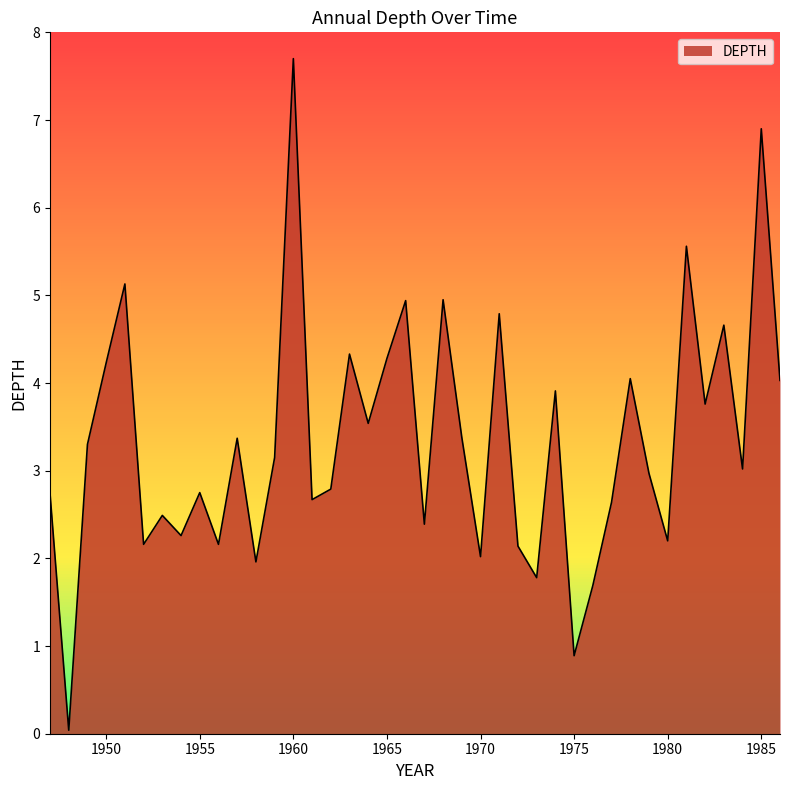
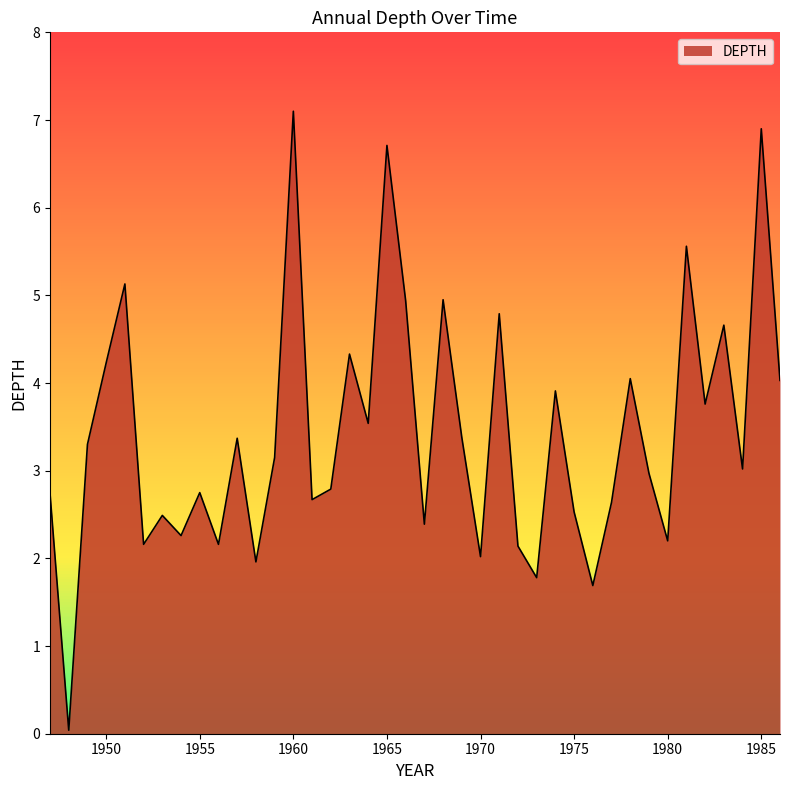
  {
    "DEPTH": {
      "1950": 4.2,
      "1955": 2.8,
-     "1960": 7.7,
-     "1965": 4.3,
+     "1960": 7.1,
+     "1965": 6.7,
      "1970": 2.0,
-     "1975": 0.9,
+     "1975": 2.5,
      "1980": 2.2,
      "1985": 6.9
    }
  }
